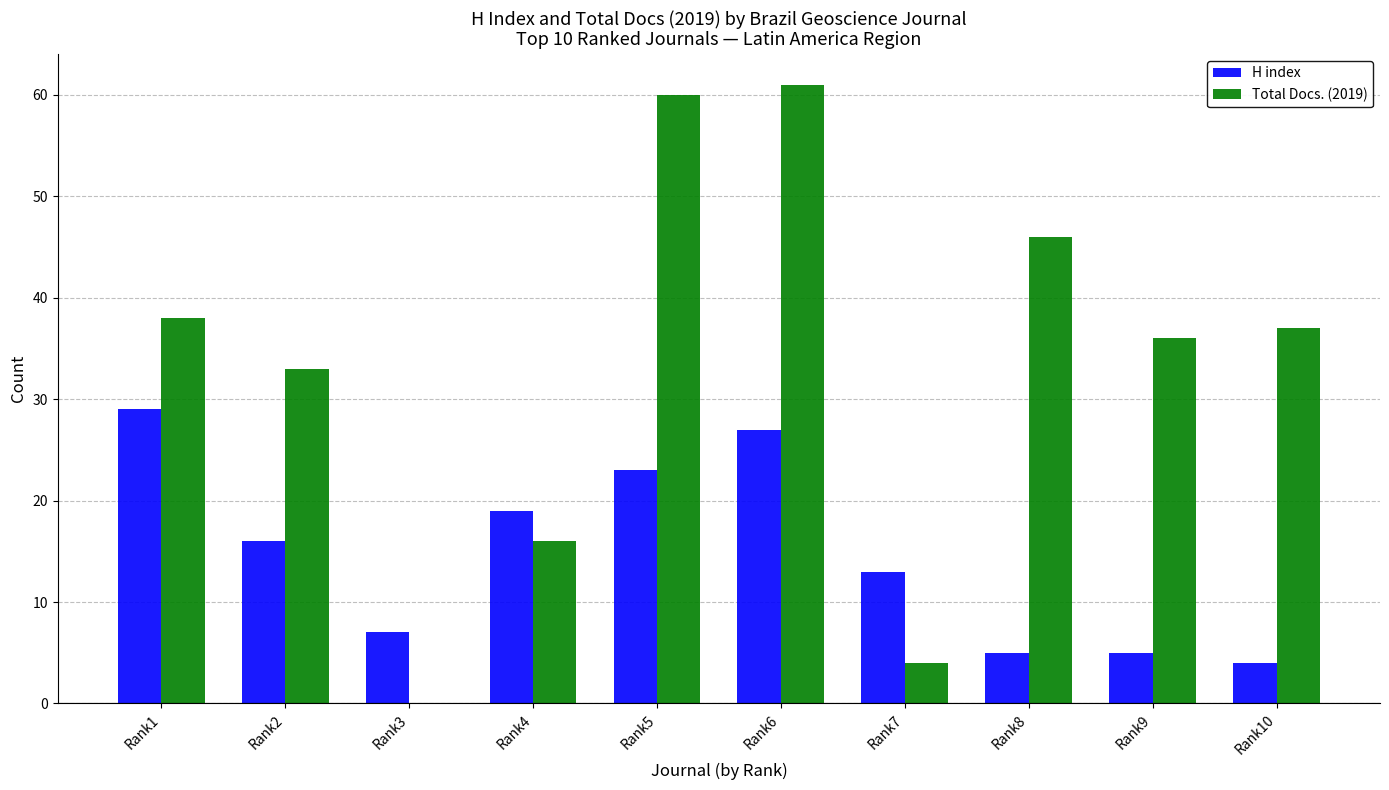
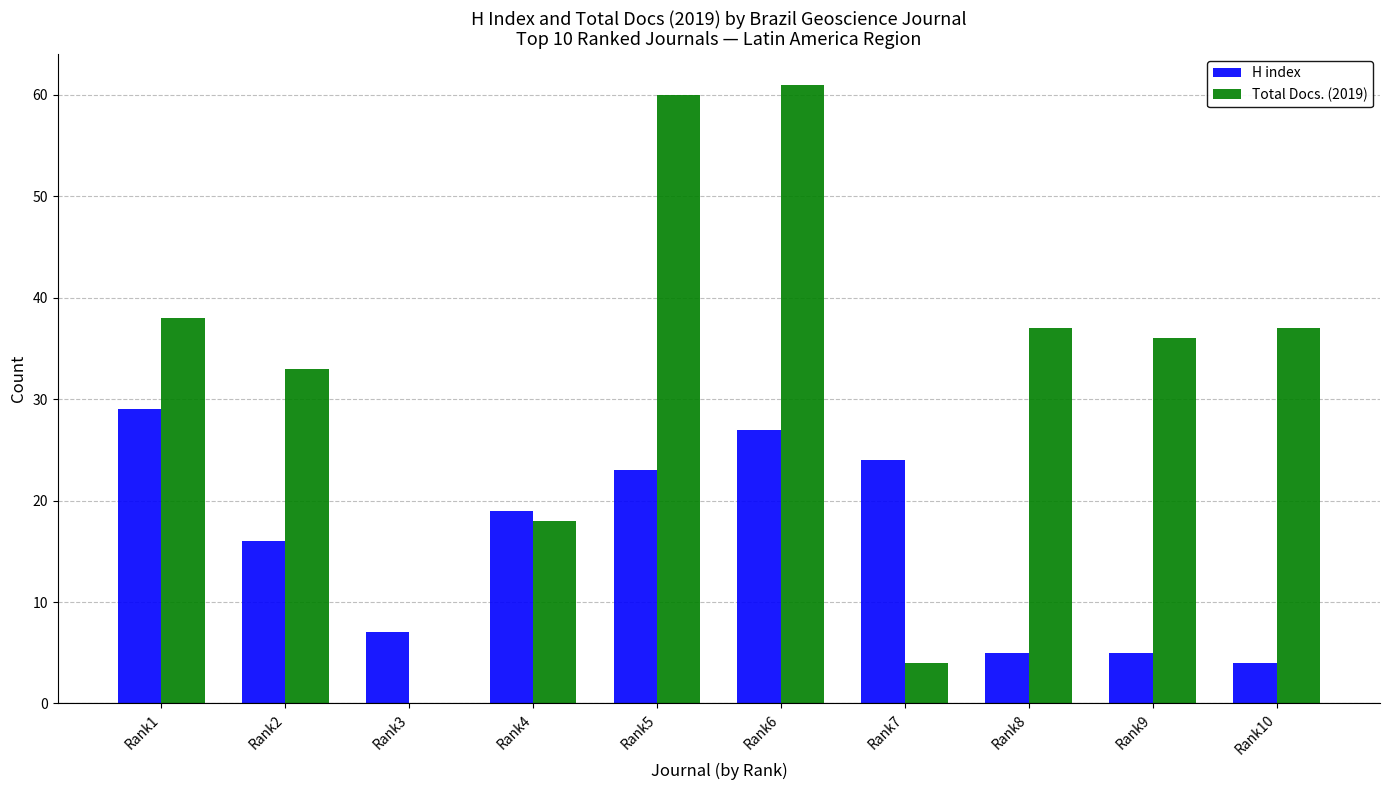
  {
    "H index": {
      "Rank1": 29,
      "Rank2": 16,
      "Rank3": 7,
      "Rank4": 19,
      "Rank5": 23,
      "Rank6": 27,
-     "Rank7": 13,
+     "Rank7": 24,
      "Rank8": 5,
      "Rank9": 5,
      "Rank10": 4
    },
    "Total Docs. (2019)": {
      "Rank1": 38,
      "Rank2": 33,
      "Rank3": 0,
-     "Rank4": 16,
+     "Rank4": 18,
      "Rank5": 60,
      "Rank6": 61,
      "Rank7": 4,
-     "Rank8": 46,
+     "Rank8": 37,
      "Rank9": 36,
      "Rank10": 37
    }
  }
